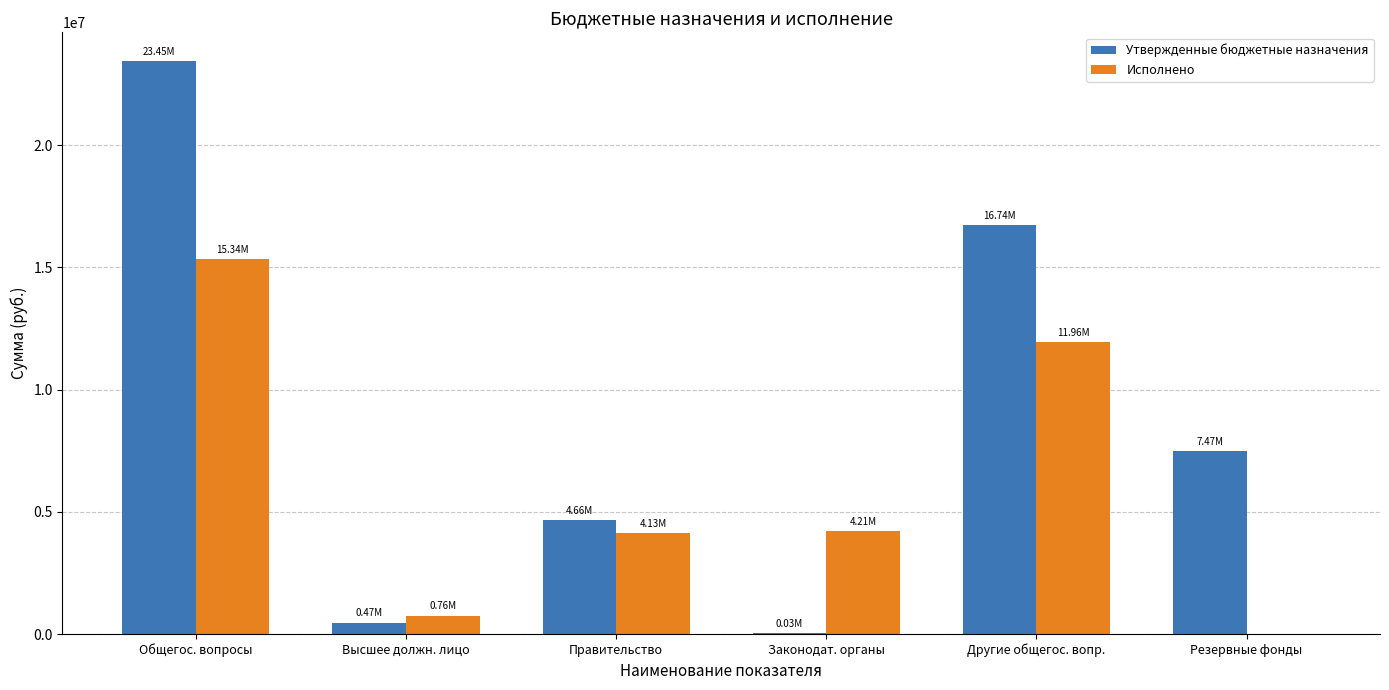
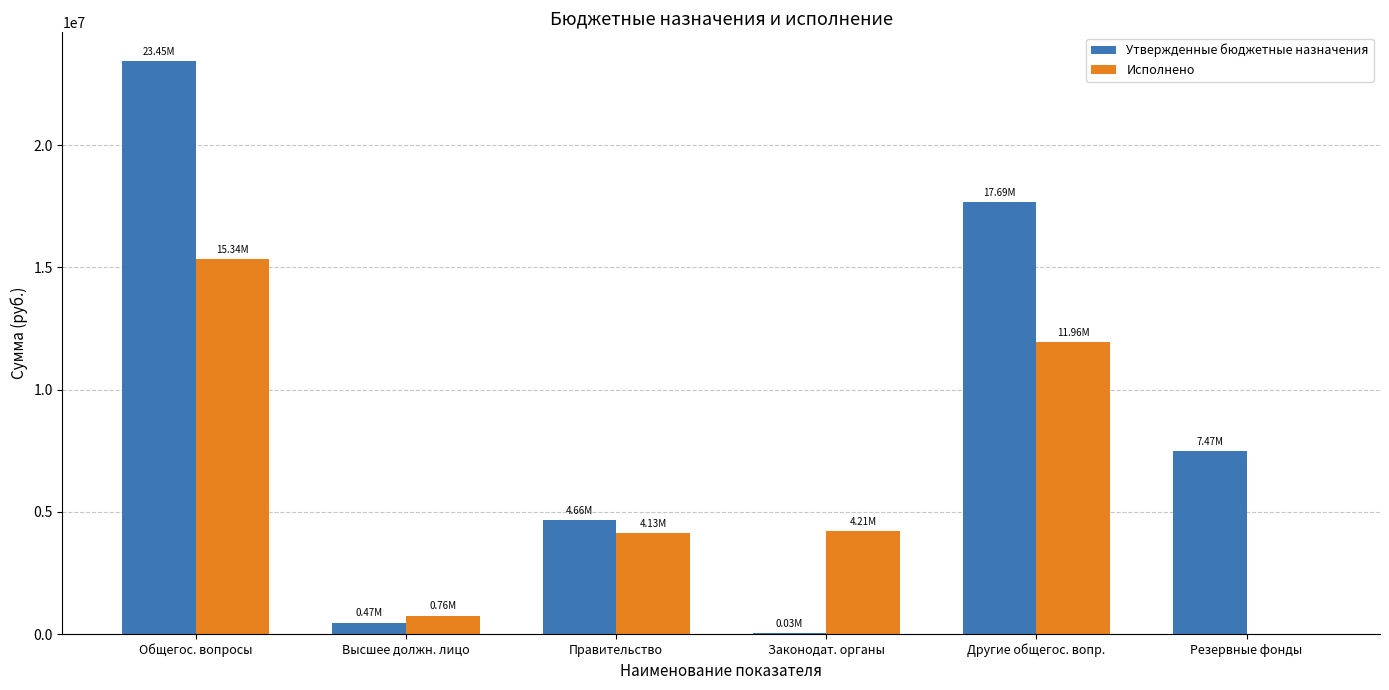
  {
    "Утвержденные бюджетные назначения": {
      "Общегос. вопросы": "23.45M",
      "Высшее должн. лицо": "0.47M",
      "Правительство": "4.66M",
      "Законодат. органы": "0.03M",
-     "Другие общегос. вопр.": "16.74M",
+     "Другие общегос. вопр.": "17.69M",
      "Резервные фонды": "7.47M"
    },
    "Исполнено": {
      "Общегос. вопросы": "15.34M",
      "Высшее должн. лицо": "0.76M",
      "Правительство": "4.13M",
      "Законодат. органы": "4.21M",
      "Другие общегос. вопр.": "11.96M"
    }
  }
